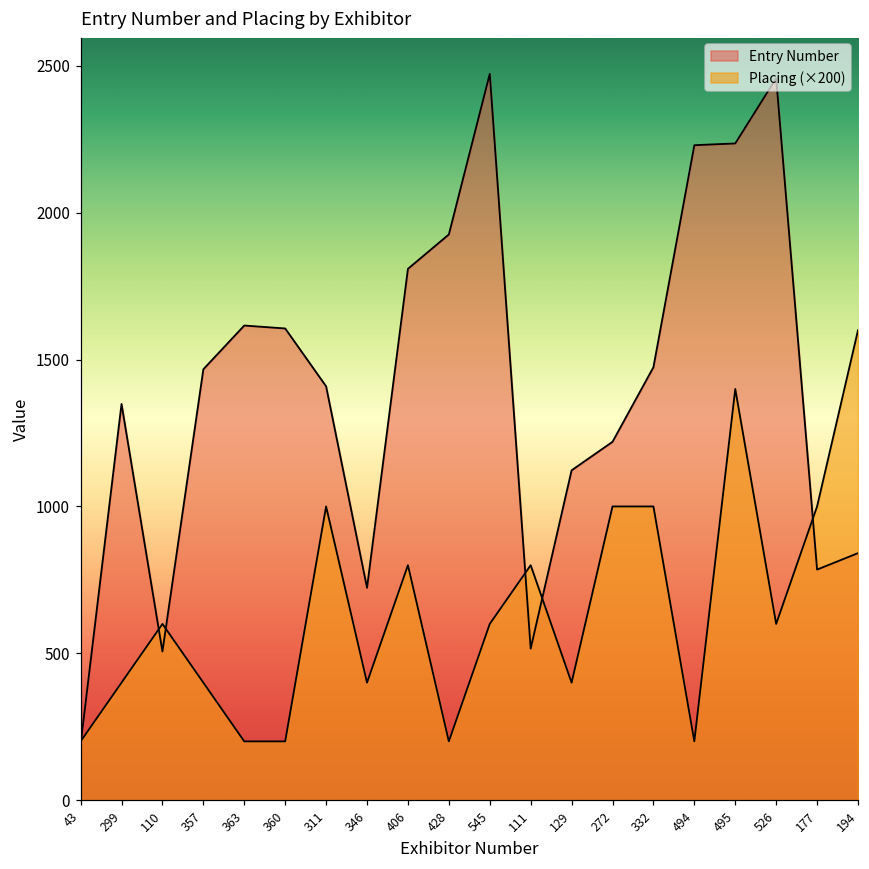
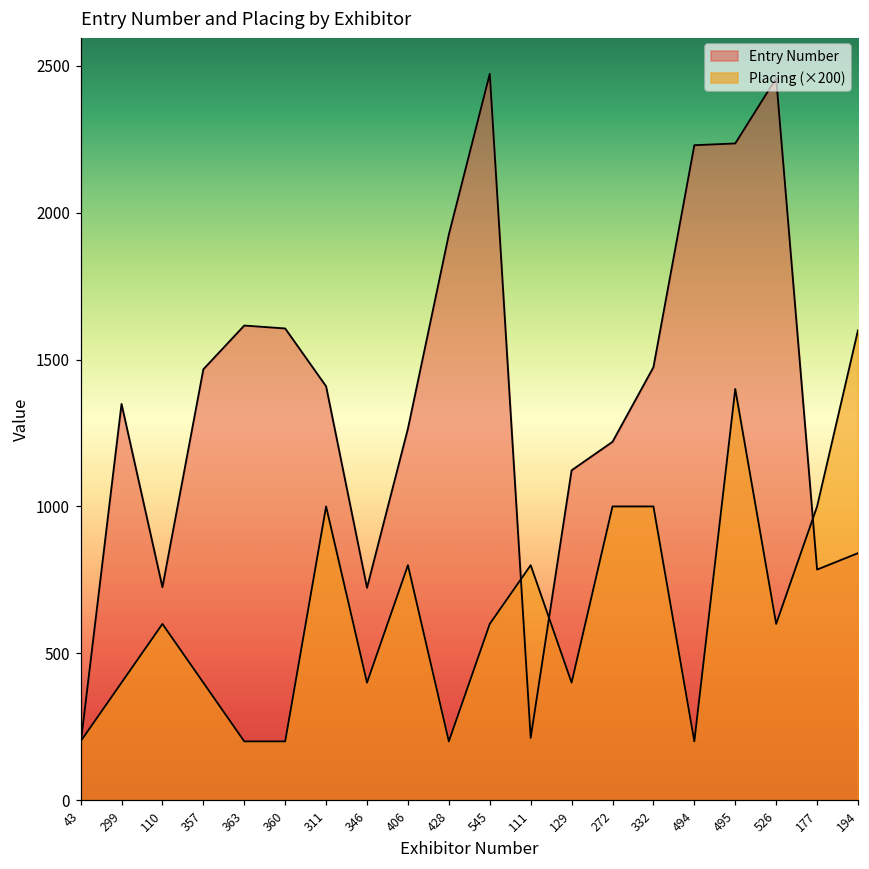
  {
    "Entry Number": {
      "43": 190,
      "299": 1350,
-     "110": 510,
+     "110": 730,
      "357": 1470,
      "363": 1620,
      "360": 1610,
      "311": 1410,
      "346": 720,
-     "406": 1810,
+     "406": 1270,
      "428": 1930,
      "545": 2470,
-     "111": 520,
+     "111": 210,
      "129": 1120,
      "272": 1220,
      "332": 1470,
      "494": 2230,
      "495": 2240,
      "177": 790,
      "194": 840
    },
    "Placing (×200)": {
      "43": 200,
      "299": 400,
      "110": 600,
      "357": 400,
      "363": 200,
      "360": 200,
      "311": 1000,
      "346": 400,
      "406": 800,
      "428": 200,
      "545": 600,
      "111": 800,
      "129": 400,
      "272": 1000,
      "332": 1000,
      "494": 200,
      "495": 1400,
      "526": 600,
      "177": 1000,
      "194": 1600
    }
  }
